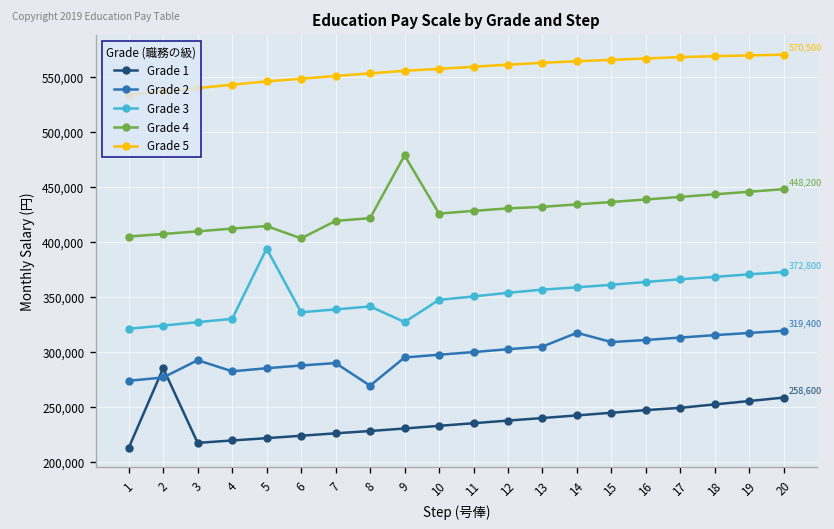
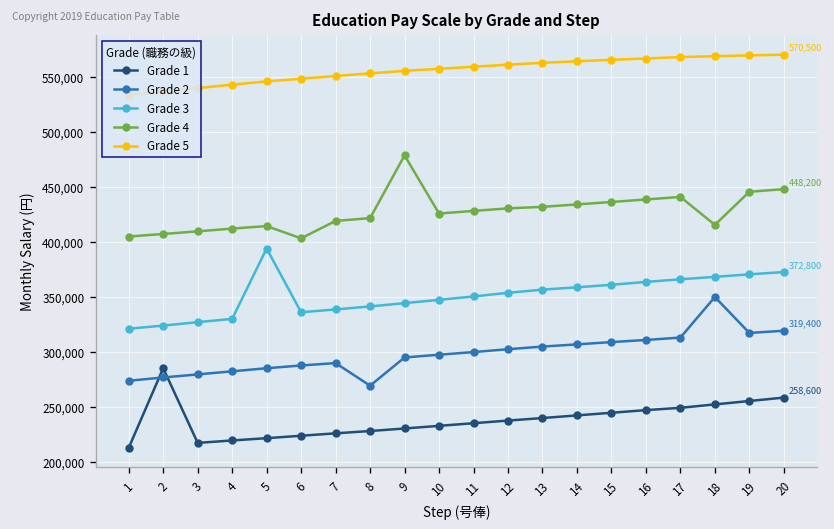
  {
    "Grade 1": {
      "20": "258,600"
    },
    "Grade 2": {
      "1": "270,000",
      "2": "280,000",
-     "3": "290,000",
+     "3": "280,000",
      "4": "280,000",
      "5": "290,000",
      "6": "290,000",
      "7": "290,000",
      "8": "270,000",
      "9": "300,000",
      "10": "300,000",
      "11": "300,000",
      "12": "300,000",
      "13": "310,000",
-     "14": "320,000",
+     "14": "310,000",
      "15": "310,000",
      "16": "310,000",
      "17": "310,000",
-     "18": "320,000",
+     "18": "350,000",
      "19": "320,000"
    },
    "Grade 3": {
      "1": "320,000",
      "2": "320,000",
      "3": "330,000",
      "4": "330,000",
      "5": "390,000",
      "6": "340,000",
      "7": "340,000",
      "8": "340,000",
-     "9": "330,000",
+     "9": "340,000",
      "10": "350,000",
      "11": "350,000",
      "12": "350,000",
      "13": "360,000",
      "14": "360,000",
      "15": "360,000",
      "16": "360,000",
      "17": "370,000",
      "18": "370,000",
      "19": "370,000"
    },
    "Grade 4": {
      "1": "410,000",
      "2": "410,000",
      "3": "410,000",
      "4": "410,000",
      "5": "410,000",
      "6": "400,000",
      "7": "420,000",
      "8": "420,000",
      "9": "480,000",
      "10": "430,000",
      "11": "430,000",
      "12": "430,000",
      "13": "430,000",
      "14": "430,000",
      "15": "440,000",
      "16": "440,000",
      "17": "440,000",
-     "18": "440,000",
+     "18": "420,000",
      "19": "450,000"
    },
    "Grade 5": {
      "20": "570,500"
    }
  }
